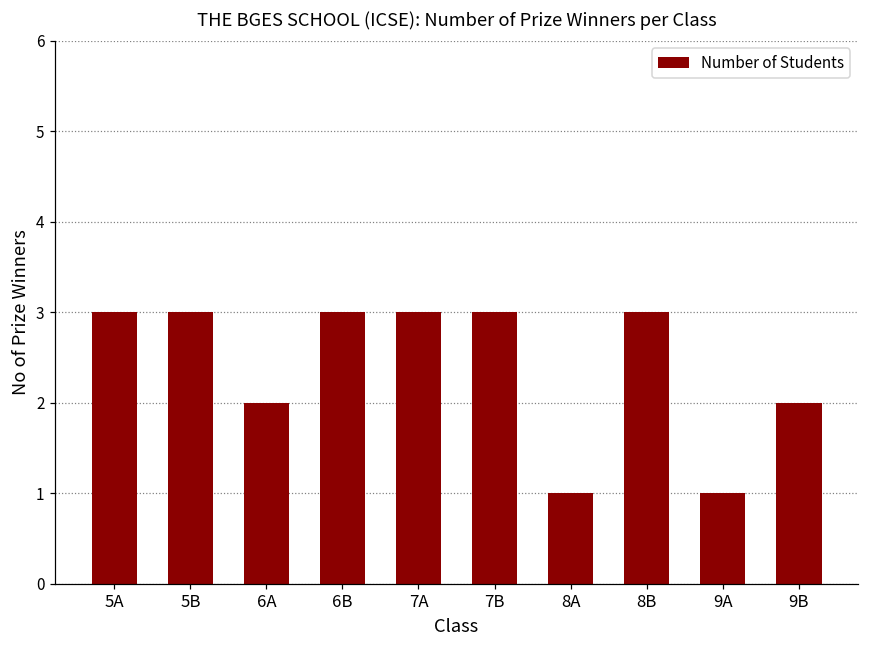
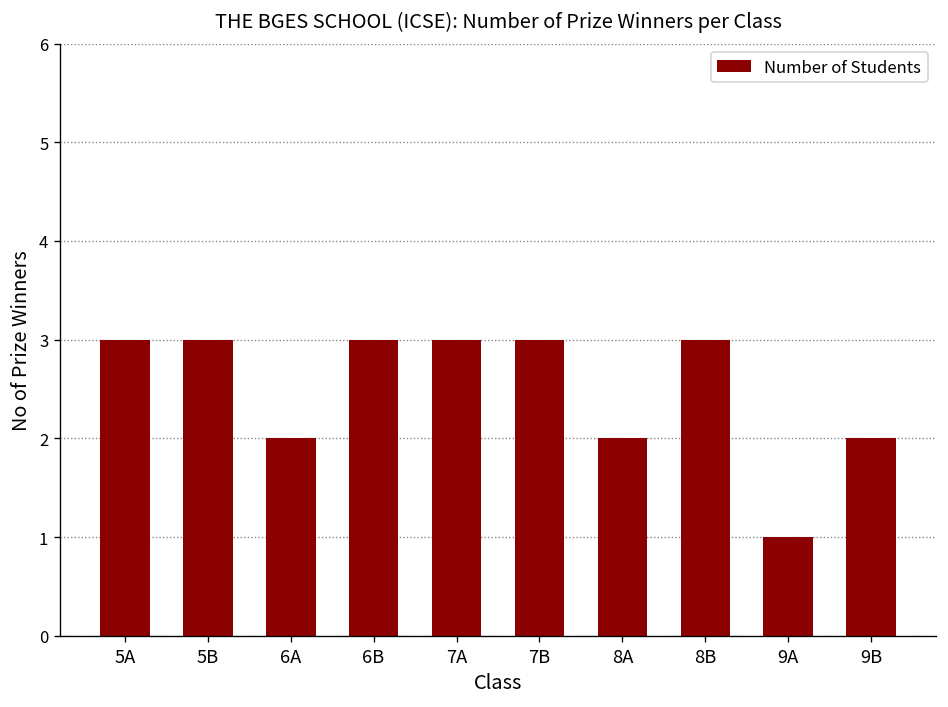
  {
    "5A": 3,
    "5B": 3,
    "6A": 2,
    "6B": 3,
    "7A": 3,
    "7B": 3,
-   "8A": 1,
+   "8A": 2,
    "8B": 3,
    "9A": 1,
    "9B": 2
  }
